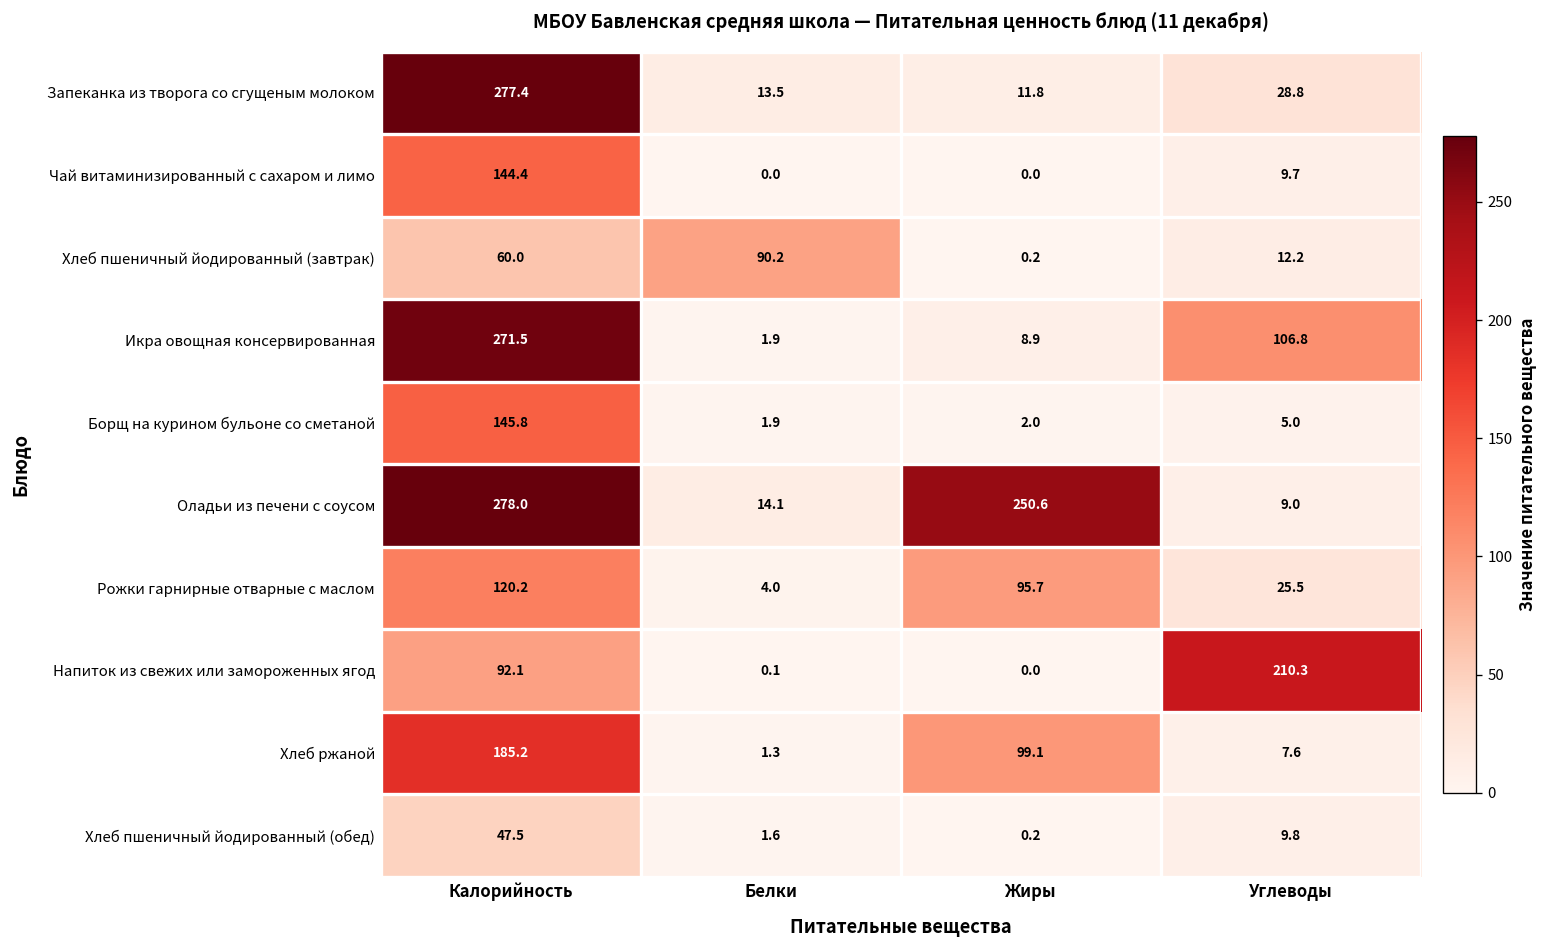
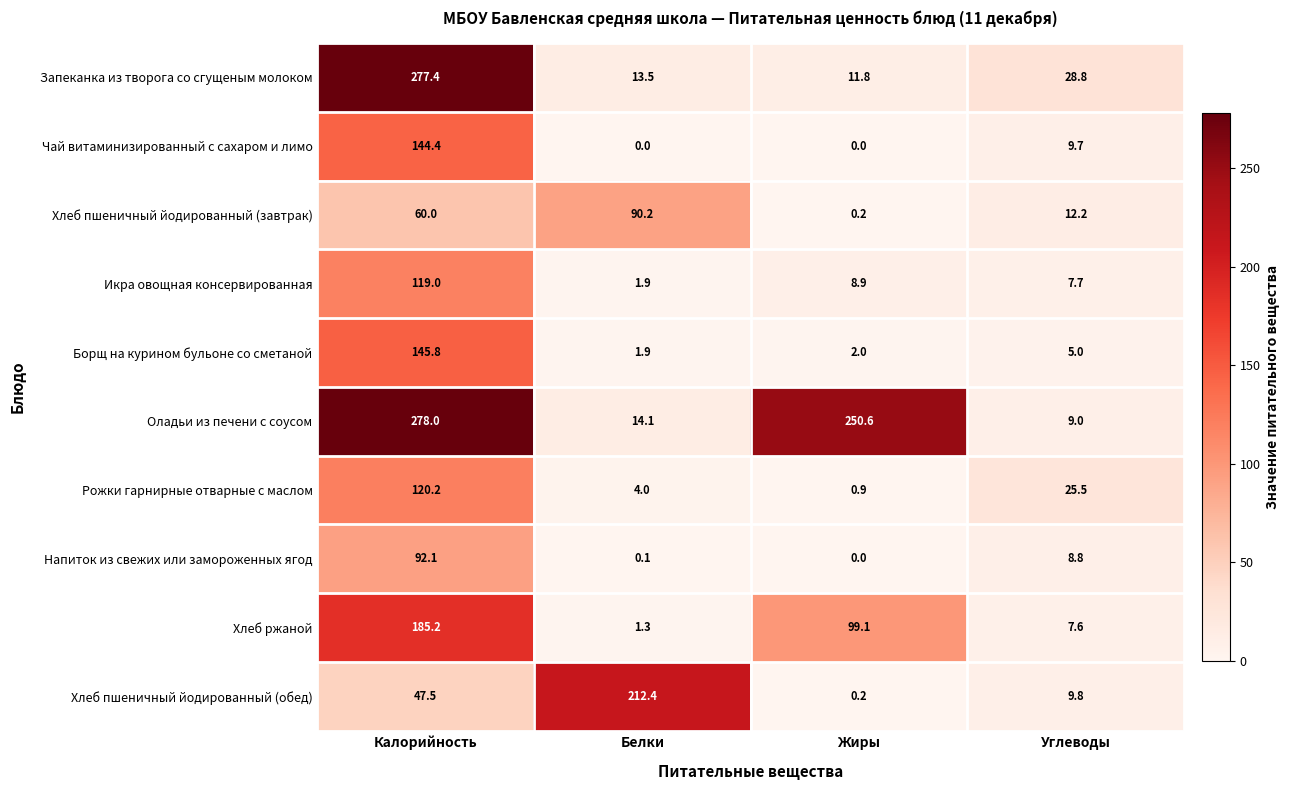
  {
    "Запеканка из творога со сгущеным молоком": {
      "Калорийность": 277.4,
      "Белки": 13.5,
      "Жиры": 11.8,
      "Углеводы": 28.8
    },
    "Чай витаминизированный с сахаром и лимо": {
      "Калорийность": 144.4,
      "Белки": 0.0,
      "Жиры": 0.0,
      "Углеводы": 9.7
    },
    "Хлеб пшеничный йодированный (завтрак)": {
      "Калорийность": 60.0,
      "Белки": 90.2,
      "Жиры": 0.2,
      "Углеводы": 12.2
    },
    "Икра овощная консервированная": {
-     "Калорийность": 271.5,
+     "Калорийность": 119.0,
      "Белки": 1.9,
      "Жиры": 8.9,
-     "Углеводы": 106.8
+     "Углеводы": 7.7
    },
    "Борщ на курином бульоне со сметаной": {
      "Калорийность": 145.8,
      "Белки": 1.9,
      "Жиры": 2.0,
      "Углеводы": 5.0
    },
    "Оладьи из печени с соусом": {
      "Калорийность": 278.0,
      "Белки": 14.1,
      "Жиры": 250.6,
      "Углеводы": 9.0
    },
    "Рожки гарнирные отварные с маслом": {
      "Калорийность": 120.2,
      "Белки": 4.0,
-     "Жиры": 95.7,
+     "Жиры": 0.9,
      "Углеводы": 25.5
    },
    "Напиток из свежих или замороженных ягод": {
      "Калорийность": 92.1,
      "Белки": 0.1,
      "Жиры": 0.0,
-     "Углеводы": 210.3
+     "Углеводы": 8.8
    },
    "Хлеб ржаной": {
      "Калорийность": 185.2,
      "Белки": 1.3,
      "Жиры": 99.1,
      "Углеводы": 7.6
    },
    "Хлеб пшеничный йодированный (обед)": {
      "Калорийность": 47.5,
-     "Белки": 1.6,
+     "Белки": 212.4,
      "Жиры": 0.2,
      "Углеводы": 9.8
    }
  }
